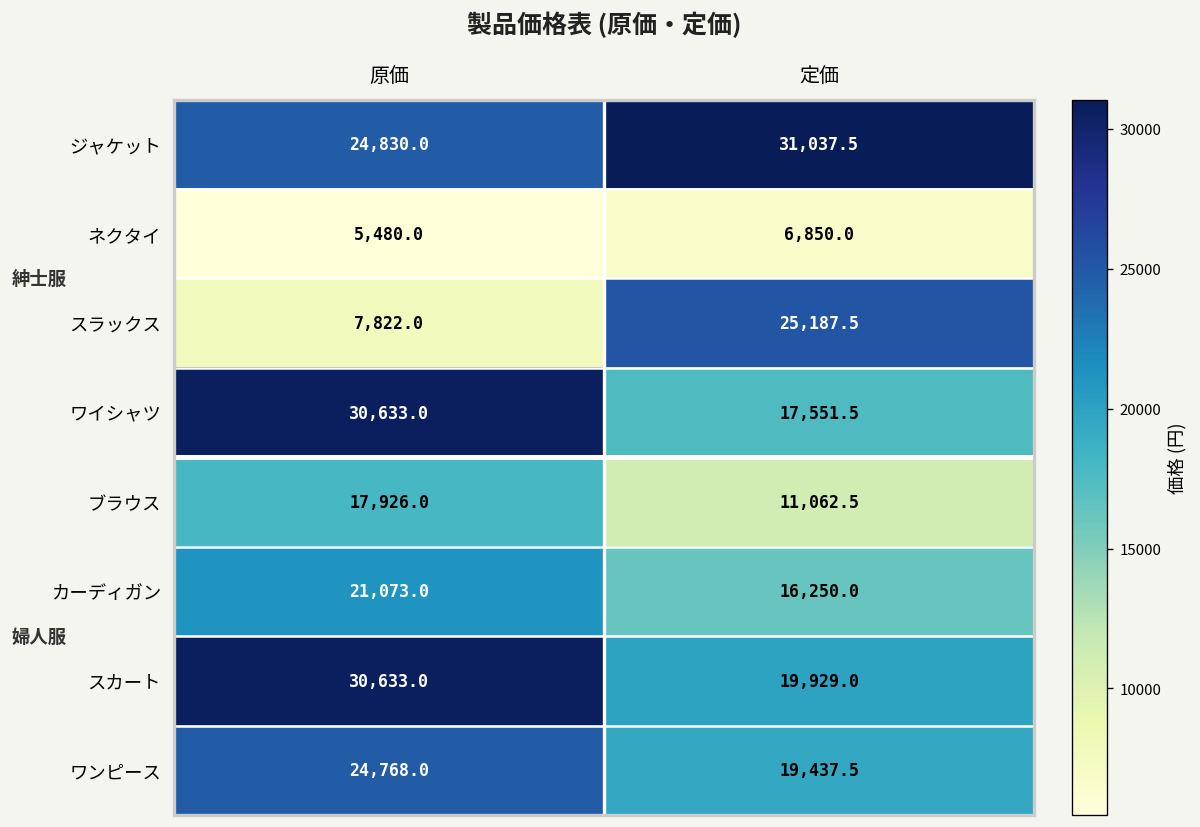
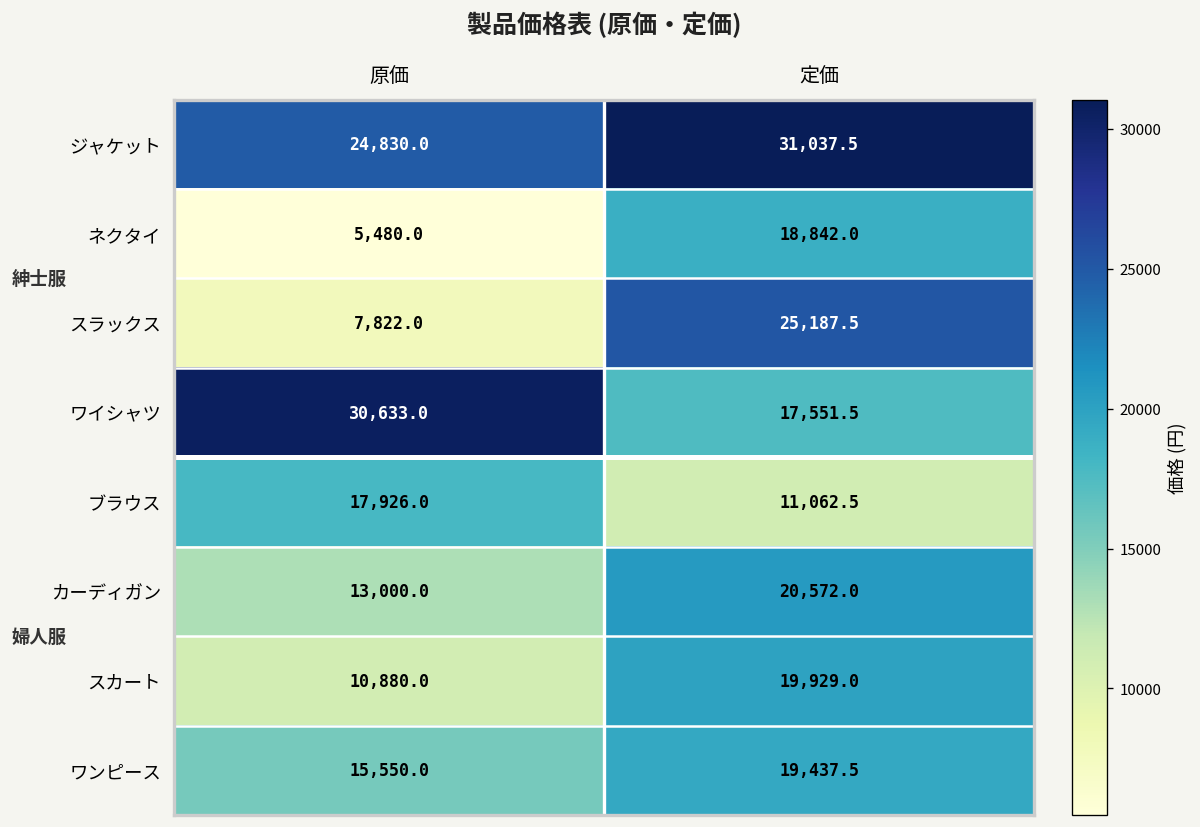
  {
    "ジャケット": {
      "原価": "24,830.0",
      "定価": "31,037.5"
    },
    "ネクタイ": {
      "原価": "5,480.0",
-     "定価": "6,850.0"
+     "定価": "18,842.0"
    },
    "スラックス": {
      "原価": "7,822.0",
      "定価": "25,187.5"
    },
    "ワイシャツ": {
      "原価": "30,633.0",
      "定価": "17,551.5"
    },
    "ブラウス": {
      "原価": "17,926.0",
      "定価": "11,062.5"
    },
    "カーディガン": {
-     "原価": "21,073.0",
-     "定価": "16,250.0"
+     "原価": "13,000.0",
+     "定価": "20,572.0"
    },
    "スカート": {
-     "原価": "30,633.0",
+     "原価": "10,880.0",
      "定価": "19,929.0"
    },
    "ワンピース": {
-     "原価": "24,768.0",
+     "原価": "15,550.0",
      "定価": "19,437.5"
    }
  }
